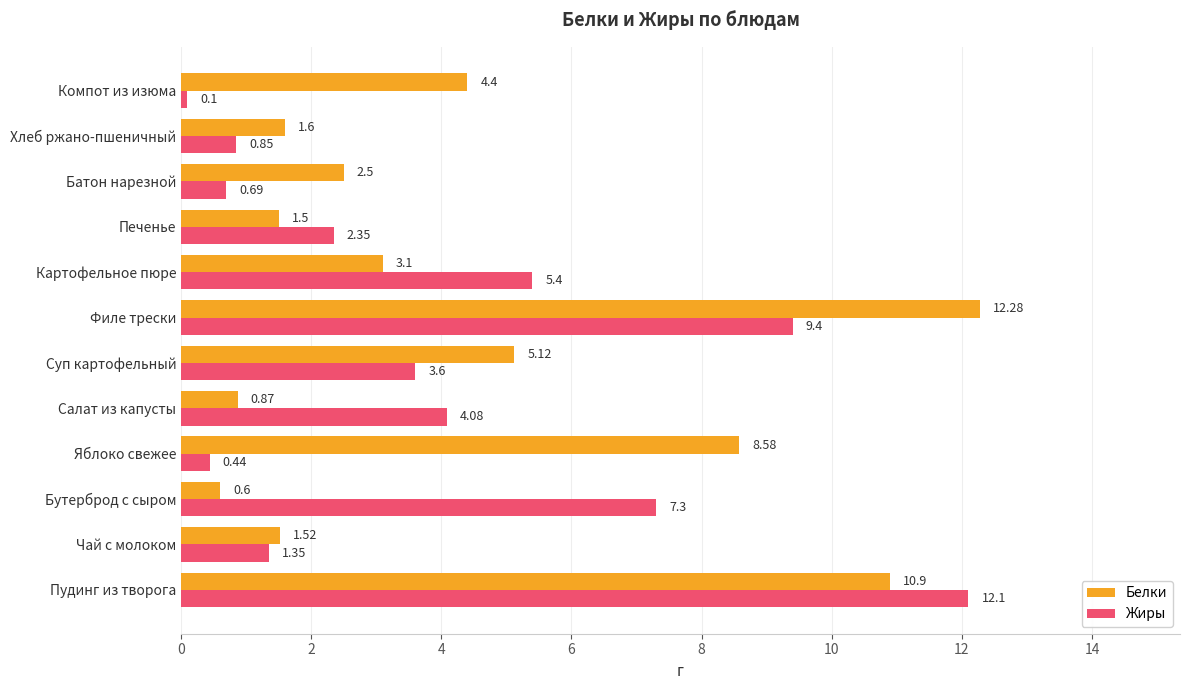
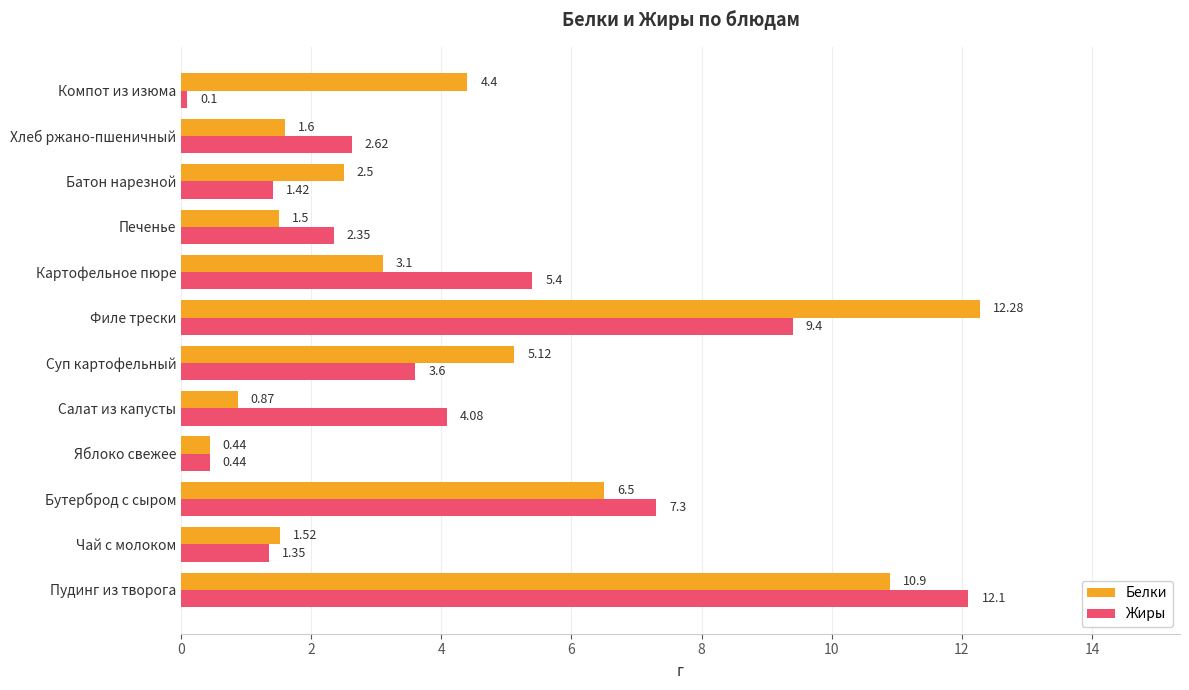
  {
    "Белки": {
      "Компот из изюма": 4.4,
      "Хлеб ржано-пшеничный": 1.6,
      "Батон нарезной": 2.5,
      "Печенье": 1.5,
      "Картофельное пюре": 3.1,
      "Филе трески": 12.28,
      "Суп картофельный": 5.12,
      "Салат из капусты": 0.87,
-     "Яблоко свежее": 8.58,
-     "Бутерброд с сыром": 0.6,
+     "Яблоко свежее": 0.44,
+     "Бутерброд с сыром": 6.5,
      "Чай с молоком": 1.52,
      "Пудинг из творога": 10.9
    },
    "Жиры": {
      "Компот из изюма": 0.1,
-     "Хлеб ржано-пшеничный": 0.85,
-     "Батон нарезной": 0.69,
+     "Хлеб ржано-пшеничный": 2.62,
+     "Батон нарезной": 1.42,
      "Печенье": 2.35,
      "Картофельное пюре": 5.4,
      "Филе трески": 9.4,
      "Суп картофельный": 3.6,
      "Салат из капусты": 4.08,
      "Яблоко свежее": 0.44,
      "Бутерброд с сыром": 7.3,
      "Чай с молоком": 1.35,
      "Пудинг из творога": 12.1
    }
  }
